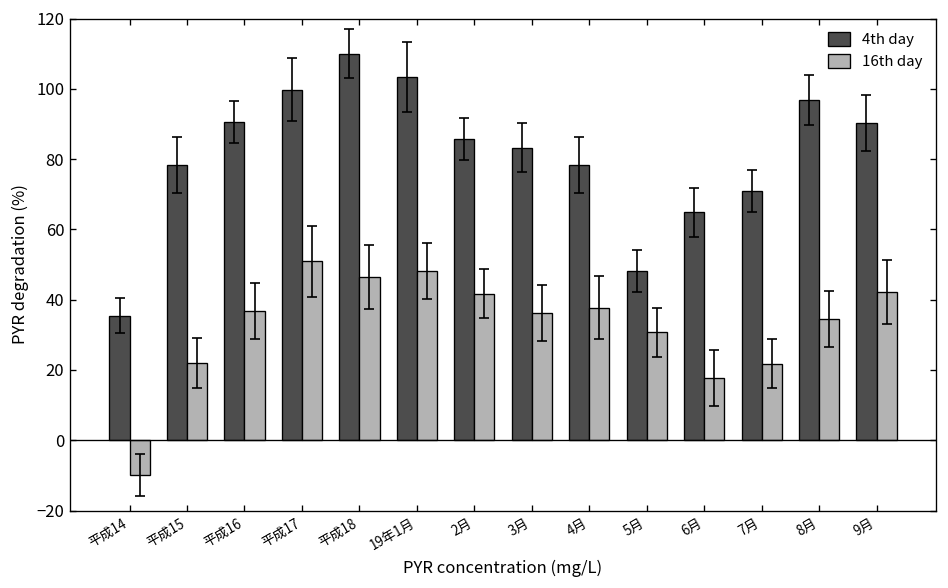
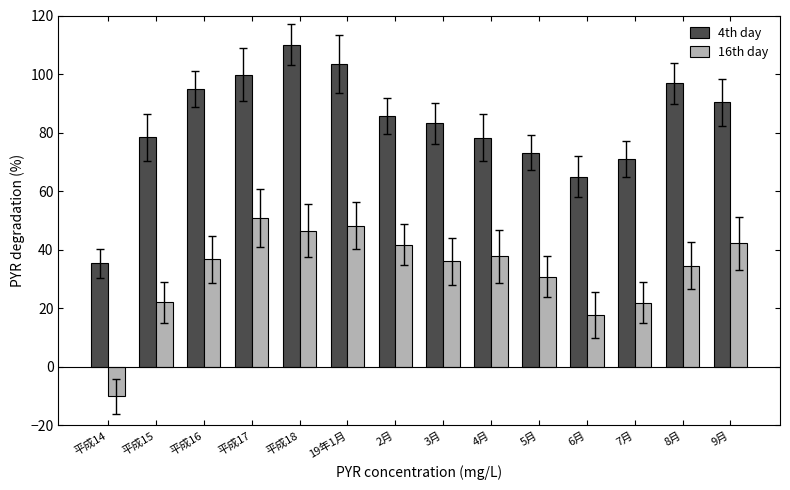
  {
    "4th day": {
      "平成14": 35,
      "平成15": 78,
-     "平成16": 91,
+     "平成16": 95,
      "平成17": 100,
      "平成18": 110,
      "19年1月": 103,
      "2月": 86,
      "3月": 83,
      "4月": 78,
-     "5月": 48,
+     "5月": 73,
      "6月": 65,
      "7月": 71,
      "8月": 97,
      "9月": 90
    },
    "16th day": {
      "平成14": -10,
      "平成15": 22,
      "平成16": 37,
      "平成17": 51,
      "平成18": 46,
      "19年1月": 48,
      "2月": 42,
      "3月": 36,
      "4月": 38,
      "5月": 31,
      "6月": 18,
      "7月": 22,
      "8月": 35,
      "9月": 42
    }
  }
